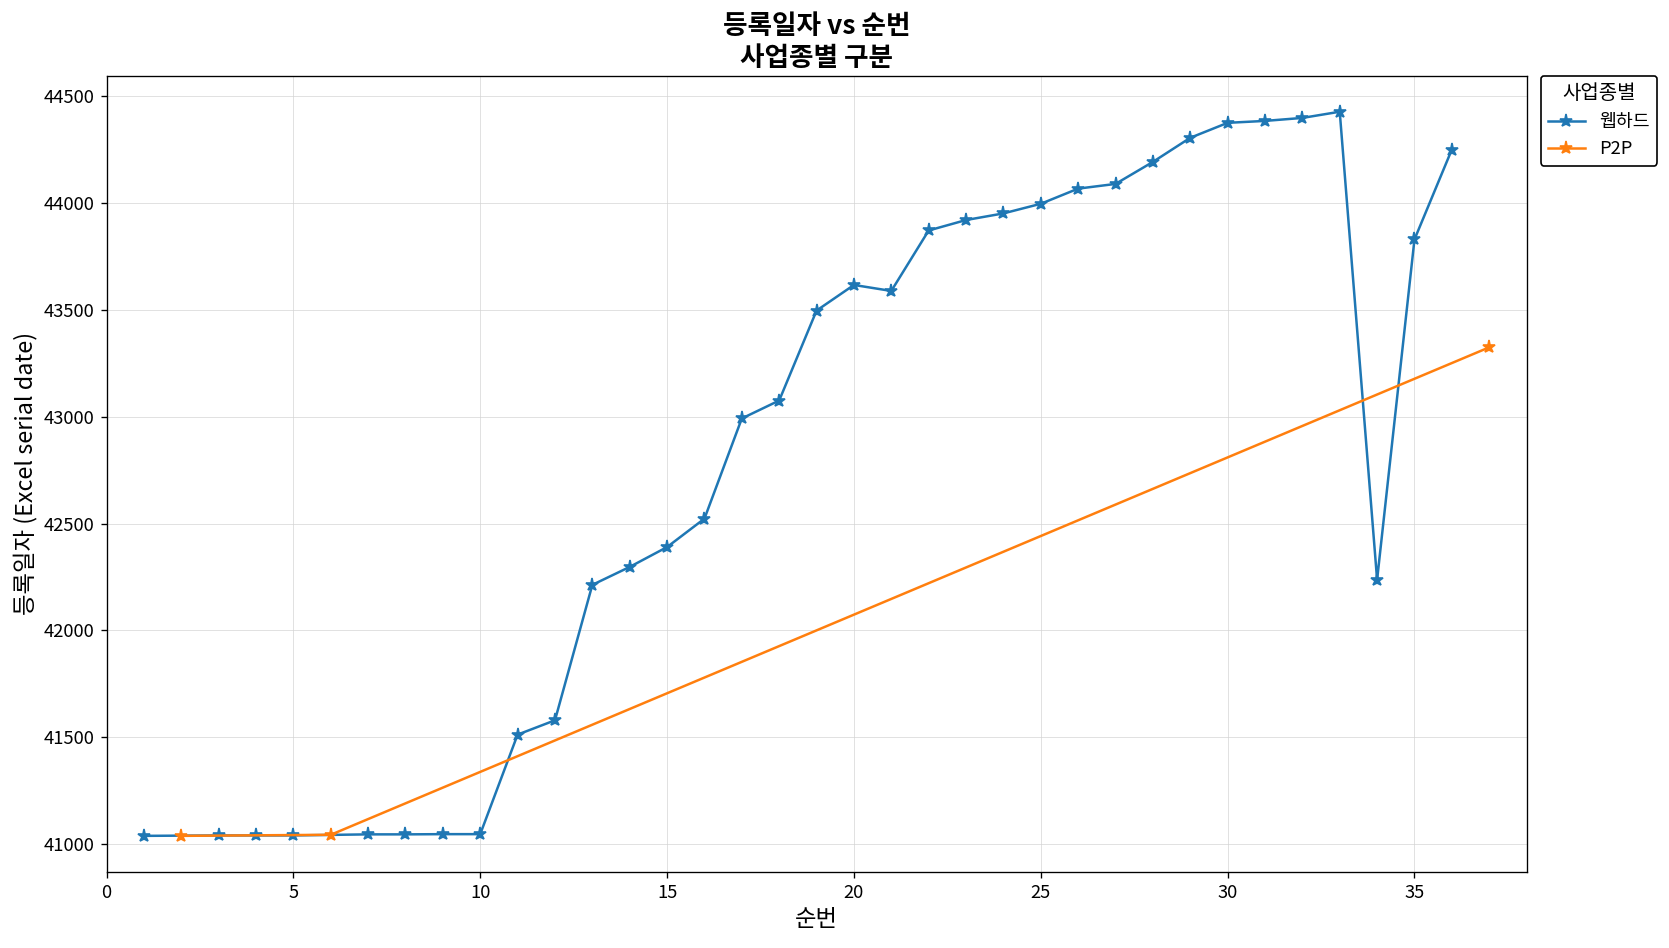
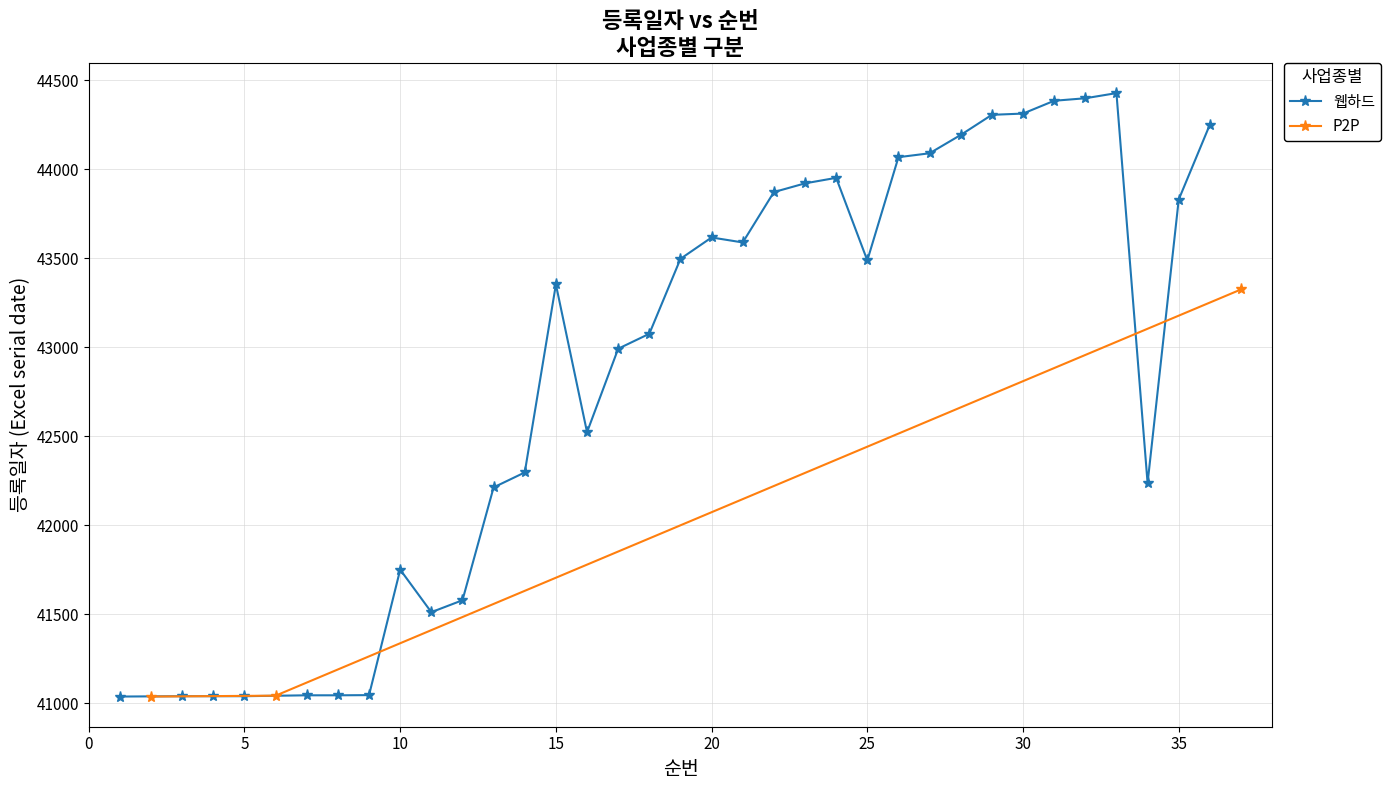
  {
    "웹하드": {
      "5": 41040,
-     "10": 41050,
-     "15": 42390,
+     "10": 41750,
+     "15": 43350,
      "20": 43620,
-     "25": 44000,
-     "30": 44380,
+     "25": 43490,
+     "30": 44310,
      "35": 43830
    }
  }
